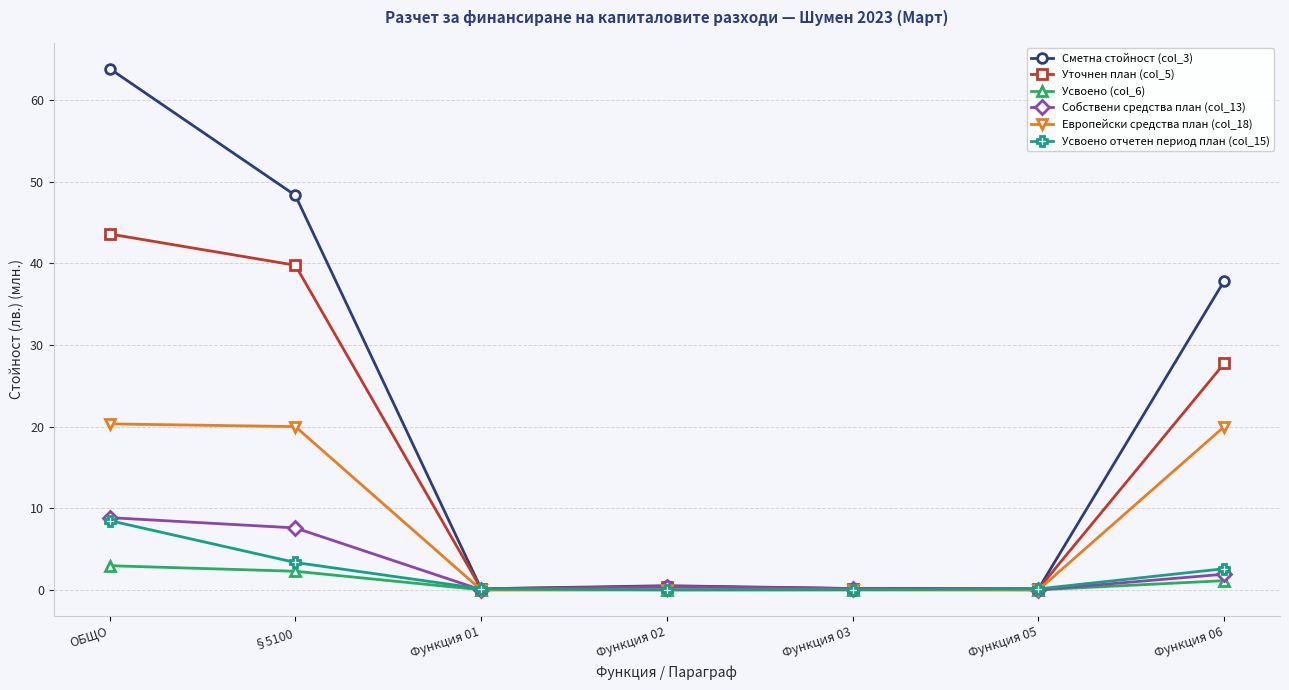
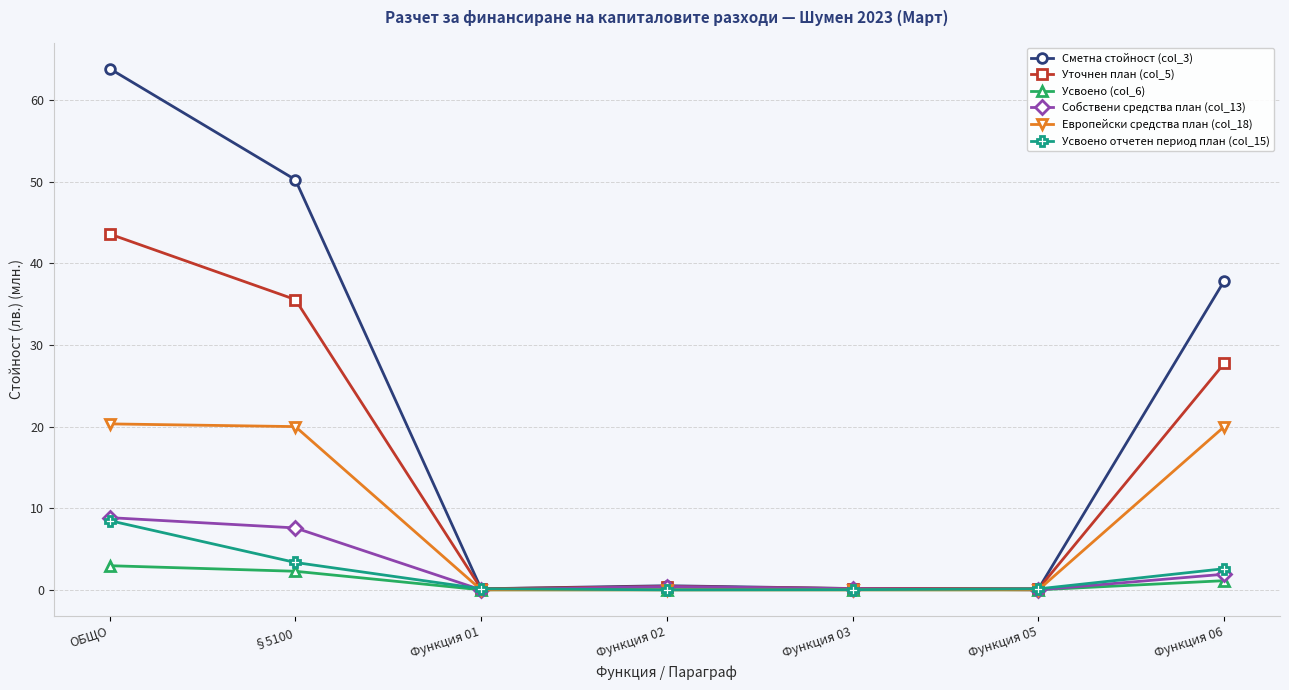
  {
    "Сметна стойност (col_3)": {
      "ОБЩО": 64,
-     "§5100": 48,
+     "§5100": 50,
      "Функция 06": 38
    },
    "Уточнен план (col_5)": {
      "ОБЩО": 44,
-     "§5100": 40,
+     "§5100": 36,
      "Функция 06": 28
    },
    "Собствени средства план (col_13)": {
      "ОБЩО": 9,
      "§5100": 8,
      "Функция 06": 2
    },
    "Европейски средства план (col_18)": {
      "ОБЩО": 20,
      "§5100": 20,
      "Функция 06": 20
    }
  }
